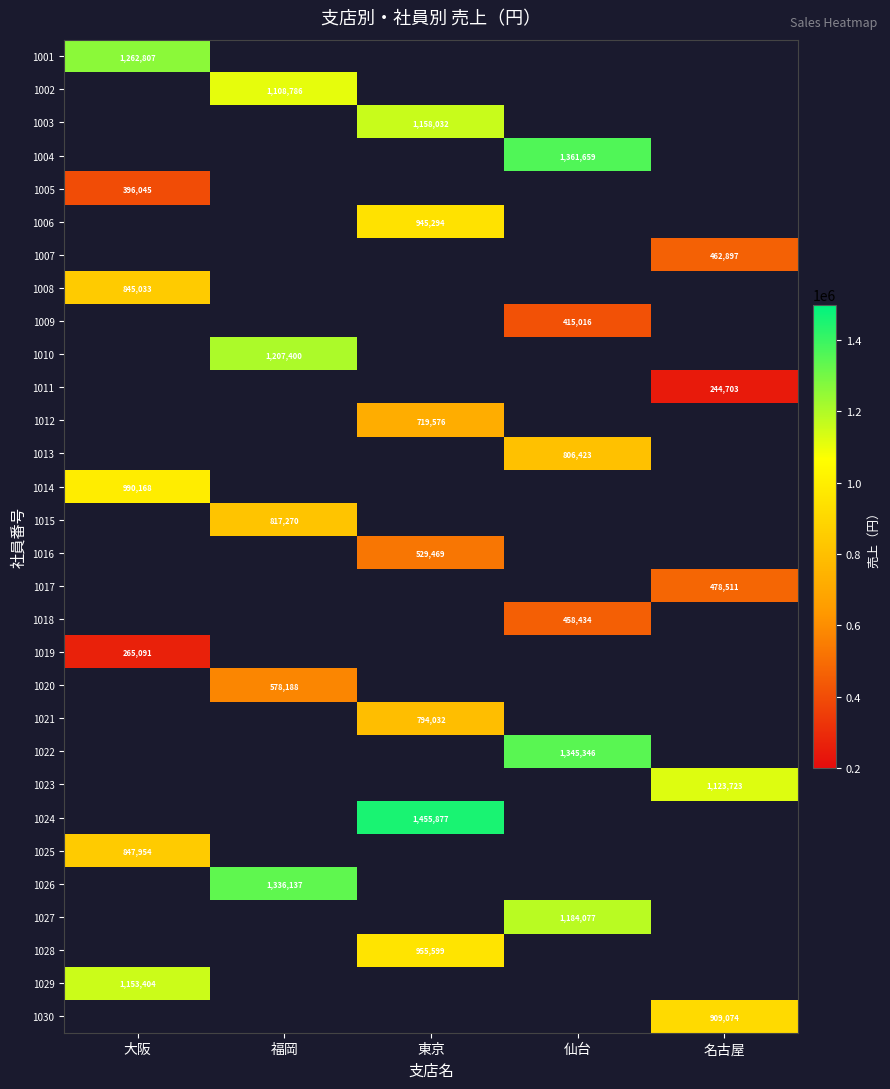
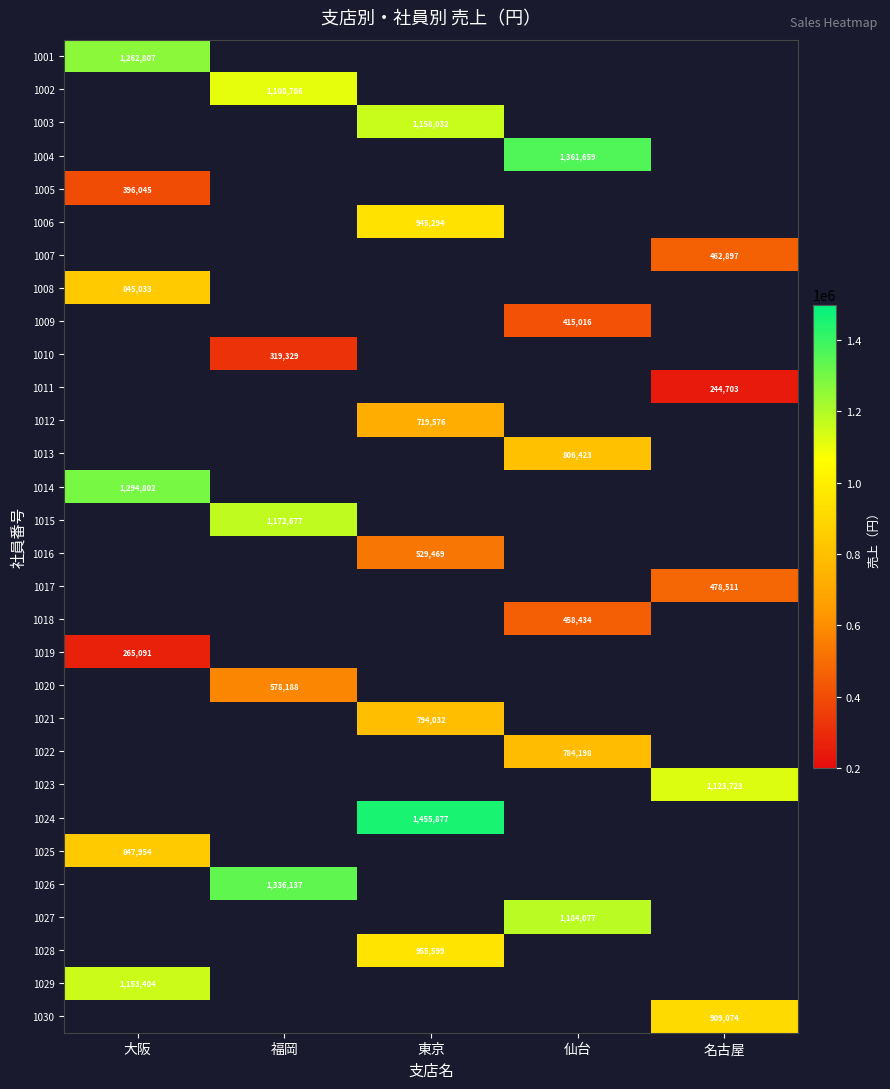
  {
    "1001": {
      "大阪": "1,262,807"
    },
    "1002": {
      "福岡": "1,108,786"
    },
    "1003": {
      "東京": "1,158,032"
    },
    "1004": {
      "仙台": "1,361,659"
    },
    "1005": {
      "大阪": "396,045"
    },
    "1006": {
      "東京": "945,294"
    },
    "1007": {
      "名古屋": "462,897"
    },
    "1008": {
      "大阪": "845,033"
    },
    "1009": {
      "仙台": "415,016"
    },
    "1010": {
-     "福岡": "1,207,400"
+     "福岡": "319,329"
    },
    "1011": {
      "名古屋": "244,703"
    },
    "1012": {
      "東京": "719,576"
    },
    "1013": {
      "仙台": "806,423"
    },
    "1014": {
-     "大阪": "990,168"
+     "大阪": "1,294,802"
    },
    "1015": {
-     "福岡": "817,270"
+     "福岡": "1,172,677"
    },
    "1016": {
      "東京": "529,469"
    },
    "1017": {
      "名古屋": "478,511"
    },
    "1018": {
      "仙台": "458,434"
    },
    "1019": {
      "大阪": "265,091"
    },
    "1020": {
      "福岡": "578,188"
    },
    "1021": {
      "東京": "794,032"
    },
    "1022": {
-     "仙台": "1,345,346"
+     "仙台": "784,198"
    },
    "1023": {
      "名古屋": "1,123,723"
    },
    "1024": {
      "東京": "1,455,877"
    },
    "1025": {
      "大阪": "847,954"
    },
    "1026": {
      "福岡": "1,336,137"
    },
    "1027": {
      "仙台": "1,184,077"
    },
    "1028": {
      "東京": "955,599"
    },
    "1029": {
      "大阪": "1,153,404"
    },
    "1030": {
      "名古屋": "909,074"
    }
  }
